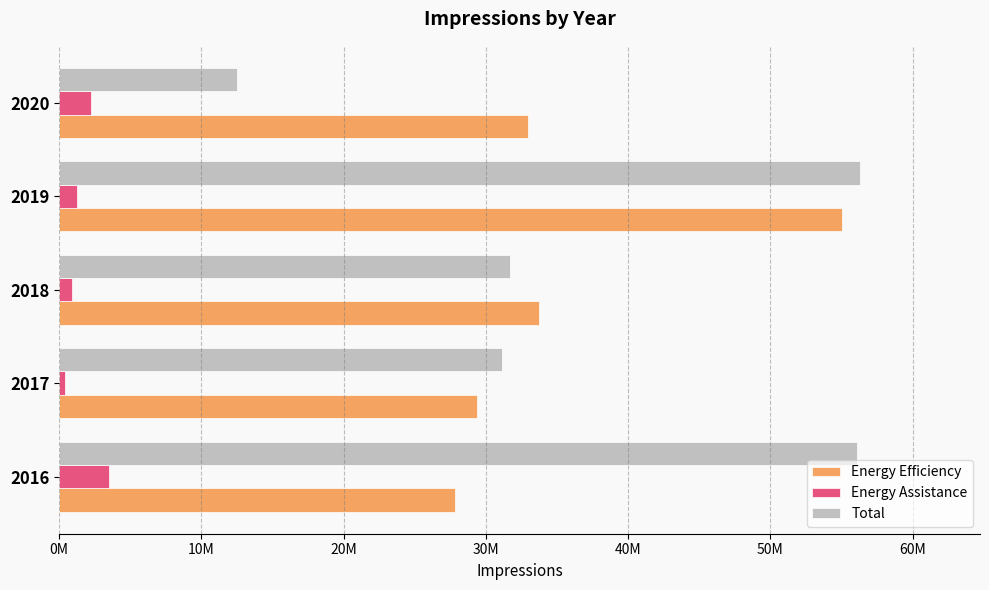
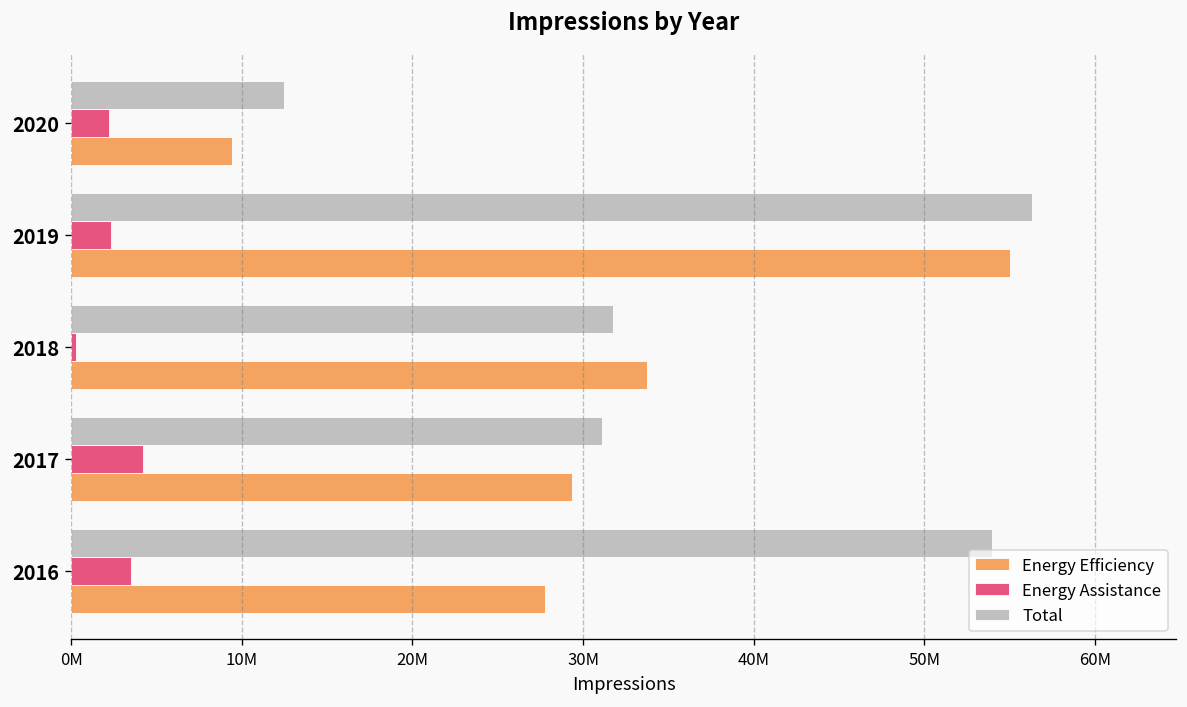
  {
    "Energy Efficiency": {
-     "2020": 33000000,
+     "2020": 9400000,
      "2019": 55000000,
      "2018": 33700000,
      "2017": 29400000,
      "2016": 27800000
    },
    "Energy Assistance": {
      "2020": 2200000,
-     "2019": 1300000,
-     "2018": 900000,
-     "2017": 400000,
+     "2019": 2300000,
+     "2018": 300000,
+     "2017": 4200000,
      "2016": 3500000
    },
    "Total": {
      "2020": 12500000,
      "2019": 56300000,
      "2018": 31700000,
      "2017": 31100000,
-     "2016": 56100000
+     "2016": 54000000
    }
  }
